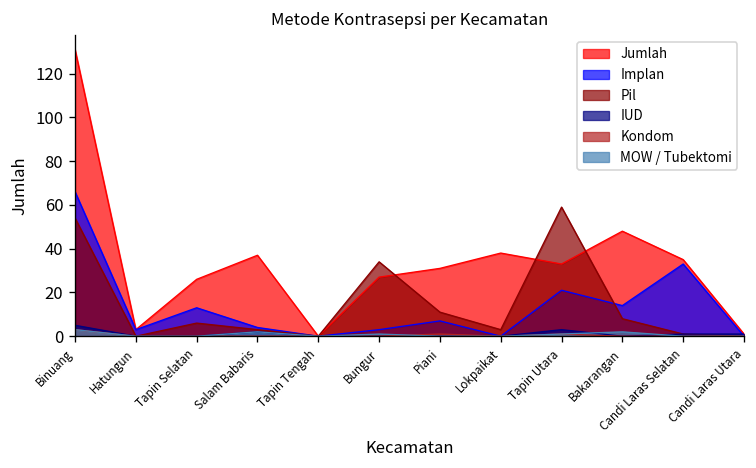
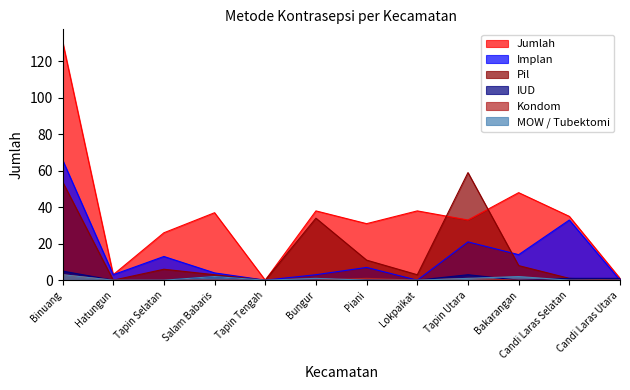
  {
    "Jumlah": {
      "Binuang": 131,
      "Tapin Selatan": 26,
      "Salam Babaris": 37,
-     "Bungur": 27,
+     "Bungur": 38,
      "Piani": 31,
      "Lokpaikat": 38,
      "Tapin Utara": 33,
      "Bakarangan": 48,
      "Candi Laras Selatan": 35
    },
    "Implan": {
      "Binuang": 66,
      "Tapin Selatan": 13,
      "Bungur": 3,
      "Piani": 7,
      "Tapin Utara": 21,
      "Bakarangan": 14,
      "Candi Laras Selatan": 33
    },
    "Pil": {
      "Binuang": 54,
      "Tapin Selatan": 6,
      "Bungur": 34,
      "Piani": 11,
      "Lokpaikat": 3,
      "Tapin Utara": 59,
      "Bakarangan": 8
    },
    "IUD": {
      "Binuang": 5,
      "Tapin Utara": 3
    },
    "Kondom": {
      "Salam Babaris": 0
    },
    "MOW / Tubektomi": {
      "Bakarangan": 2
    }
  }
